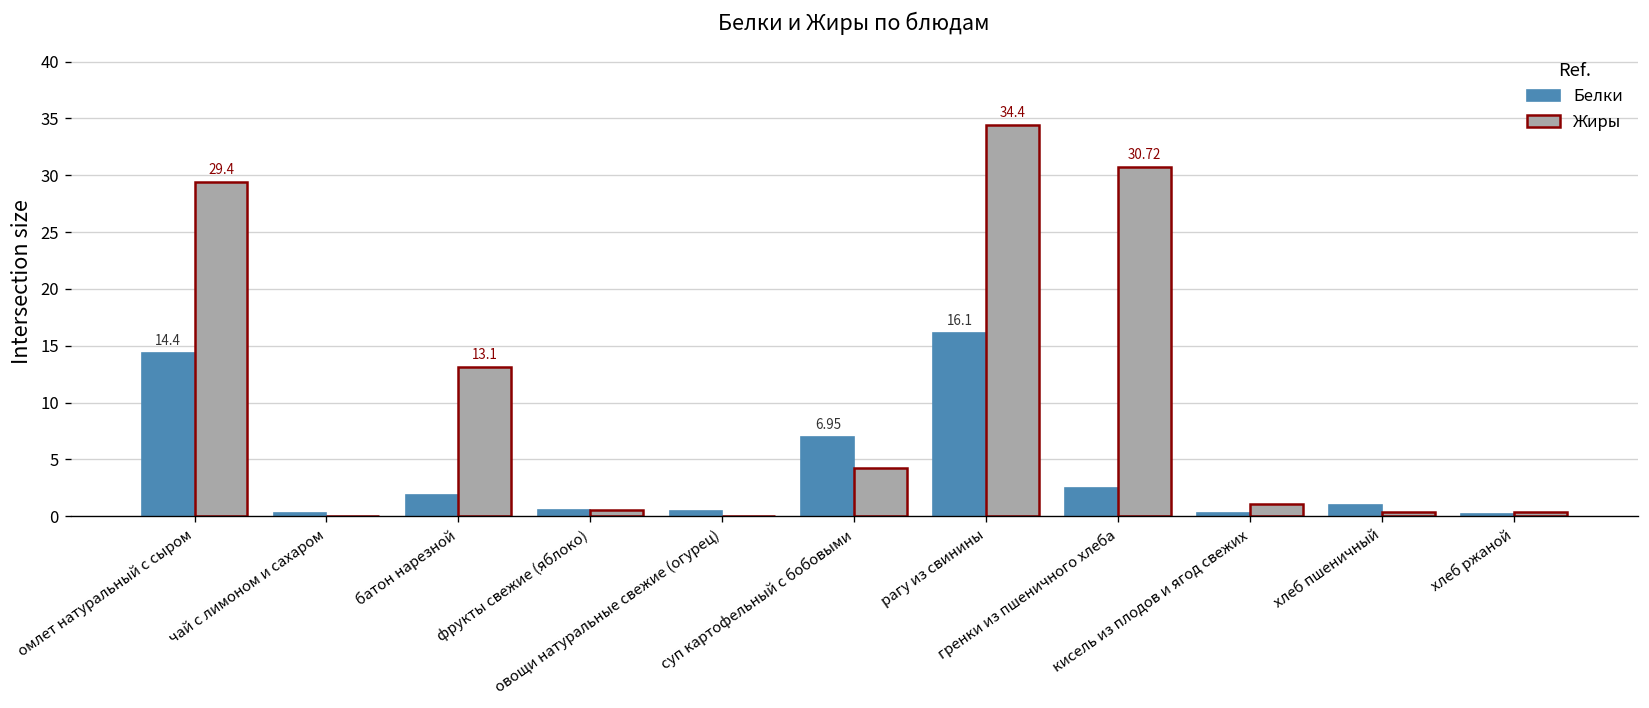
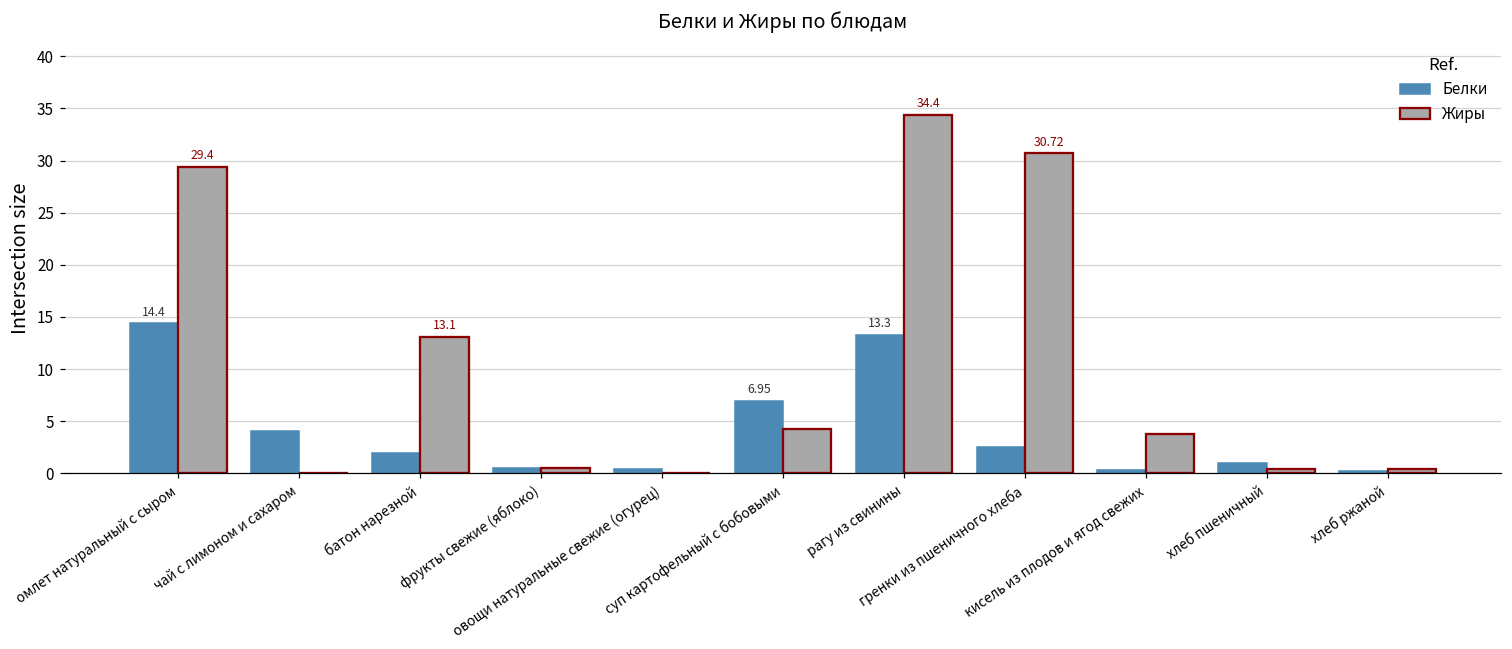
  {
    "Белки": {
      "омлет натуральный с сыром": 14.4,
-     "чай с лимоном и сахаром": 0,
+     "чай с лимоном и сахаром": 4,
      "суп картофельный с бобовыми": 6.95,
-     "рагу из свинины": 16.1
+     "рагу из свинины": 13.3
    },
    "Жиры": {
      "чай с лимоном и сахаром": 0,
      "фрукты свежие (яблоко)": 1,
      "суп картофельный с бобовыми": 4,
-     "кисель из плодов и ягод свежих": 1,
+     "кисель из плодов и ягод свежих": 4,
      "хлеб пшеничный": 0,
      "хлеб ржаной": 0
    }
  }
